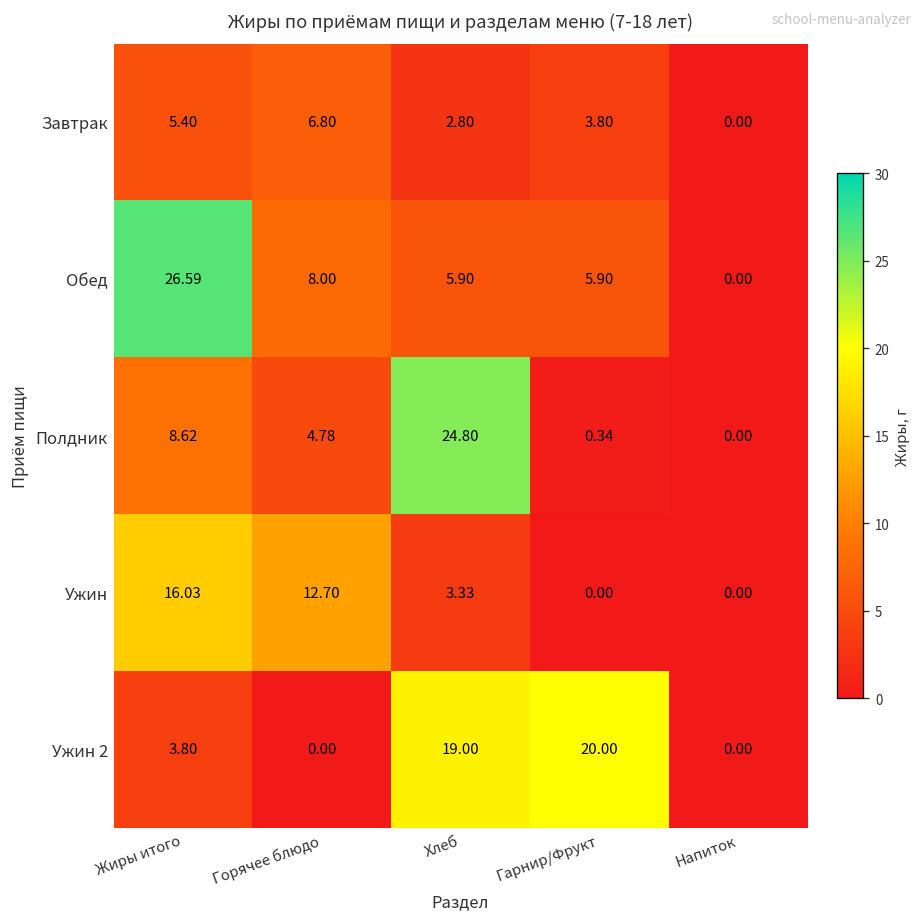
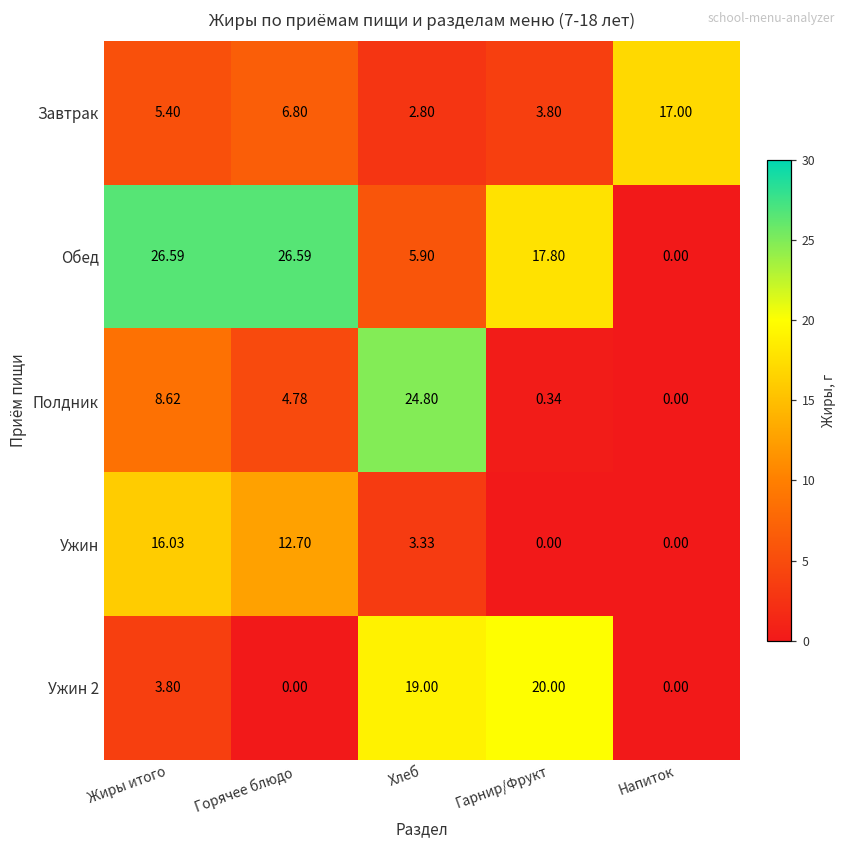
  {
    "Завтрак": {
      "Жиры итого": 5.40,
      "Горячее блюдо": 6.80,
      "Хлеб": 2.80,
      "Гарнир/Фрукт": 3.80,
-     "Напиток": 0.00
+     "Напиток": 17.00
    },
    "Обед": {
      "Жиры итого": 26.59,
-     "Горячее блюдо": 8.00,
+     "Горячее блюдо": 26.59,
      "Хлеб": 5.90,
-     "Гарнир/Фрукт": 5.90,
+     "Гарнир/Фрукт": 17.80,
      "Напиток": 0.00
    },
    "Полдник": {
      "Жиры итого": 8.62,
      "Горячее блюдо": 4.78,
      "Хлеб": 24.80,
      "Гарнир/Фрукт": 0.34,
      "Напиток": 0.00
    },
    "Ужин": {
      "Жиры итого": 16.03,
      "Горячее блюдо": 12.70,
      "Хлеб": 3.33,
      "Гарнир/Фрукт": 0.00,
      "Напиток": 0.00
    },
    "Ужин 2": {
      "Жиры итого": 3.80,
      "Горячее блюдо": 0.00,
      "Хлеб": 19.00,
      "Гарнир/Фрукт": 20.00,
      "Напиток": 0.00
    }
  }
